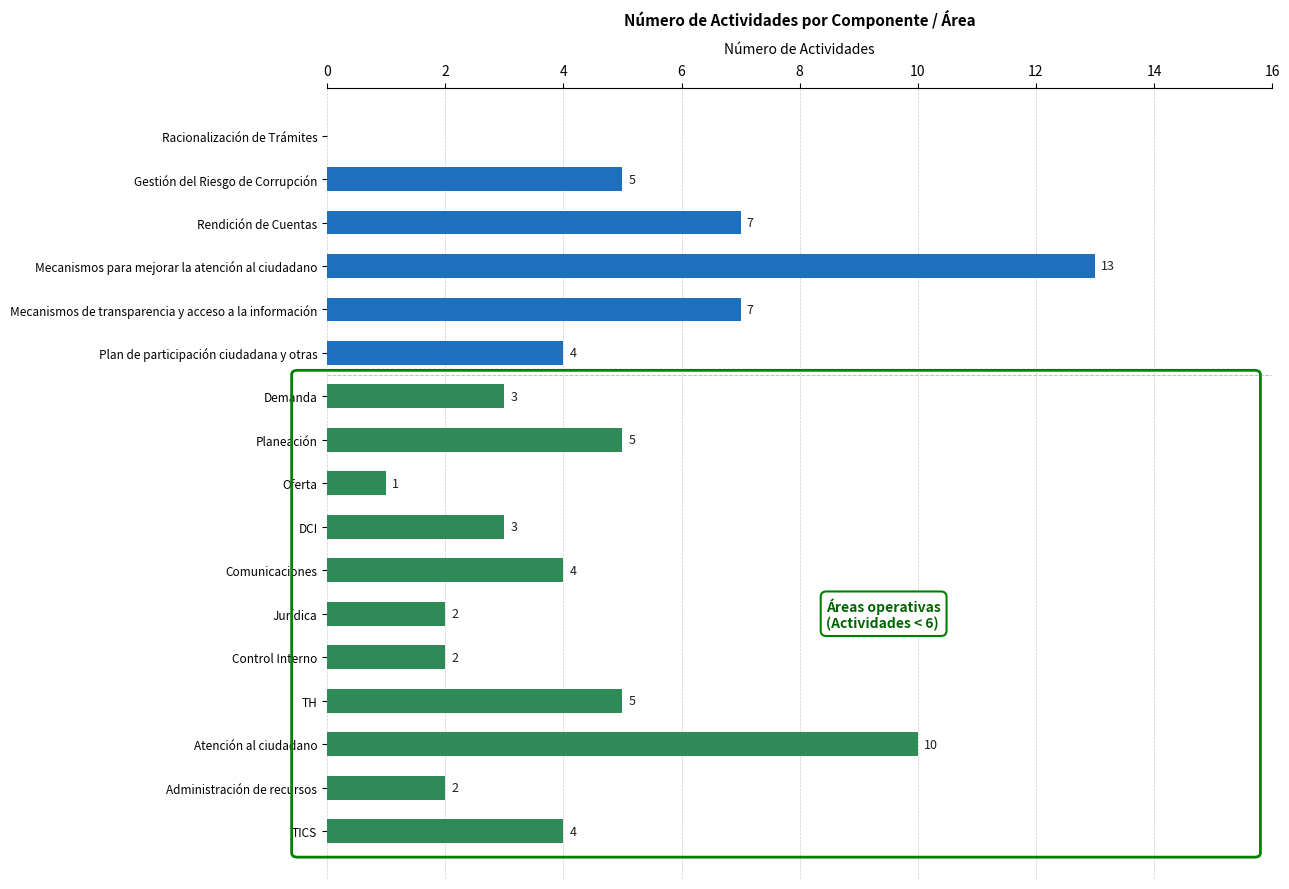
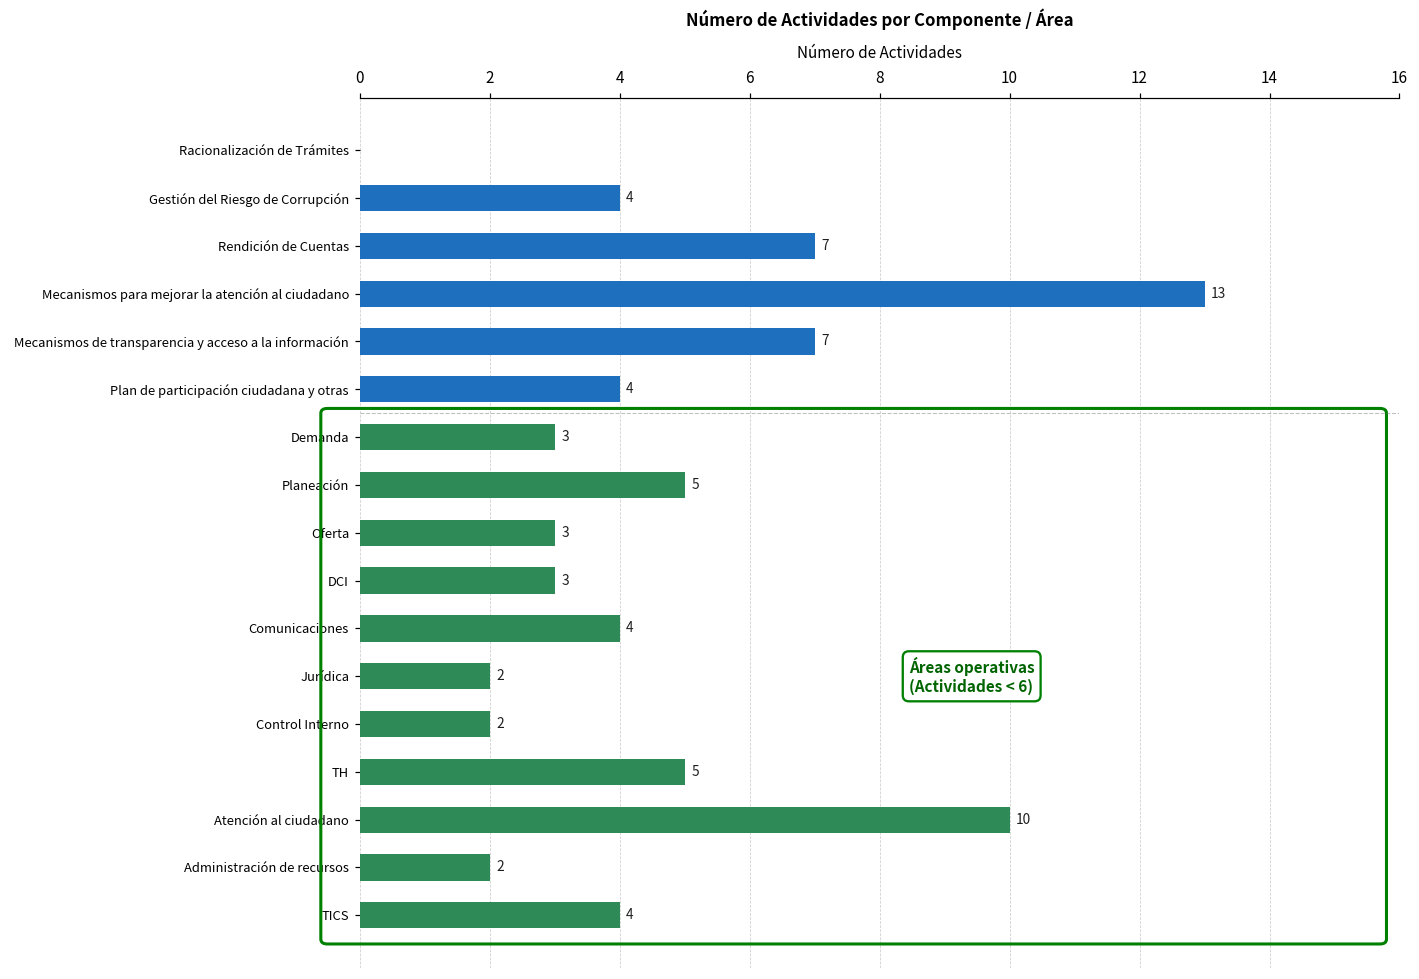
  {
-   "Gestión del Riesgo de Corrupción": 5,
+   "Gestión del Riesgo de Corrupción": 4,
    "Rendición de Cuentas": 7,
    "Mecanismos para mejorar la atención al ciudadano": 13,
    "Mecanismos de transparencia y acceso a la información": 7,
    "Plan de participación ciudadana y otras": 4,
    "Demanda": 3,
    "Planeación": 5,
-   "Oferta": 1,
+   "Oferta": 3,
    "DCI": 3,
    "Comunicaciones": 4,
    "Jurídica": 2,
    "Control Interno": 2,
    "TH": 5,
    "Atención al ciudadano": 10,
    "Administración de recursos": 2,
    "TICS": 4
  }
